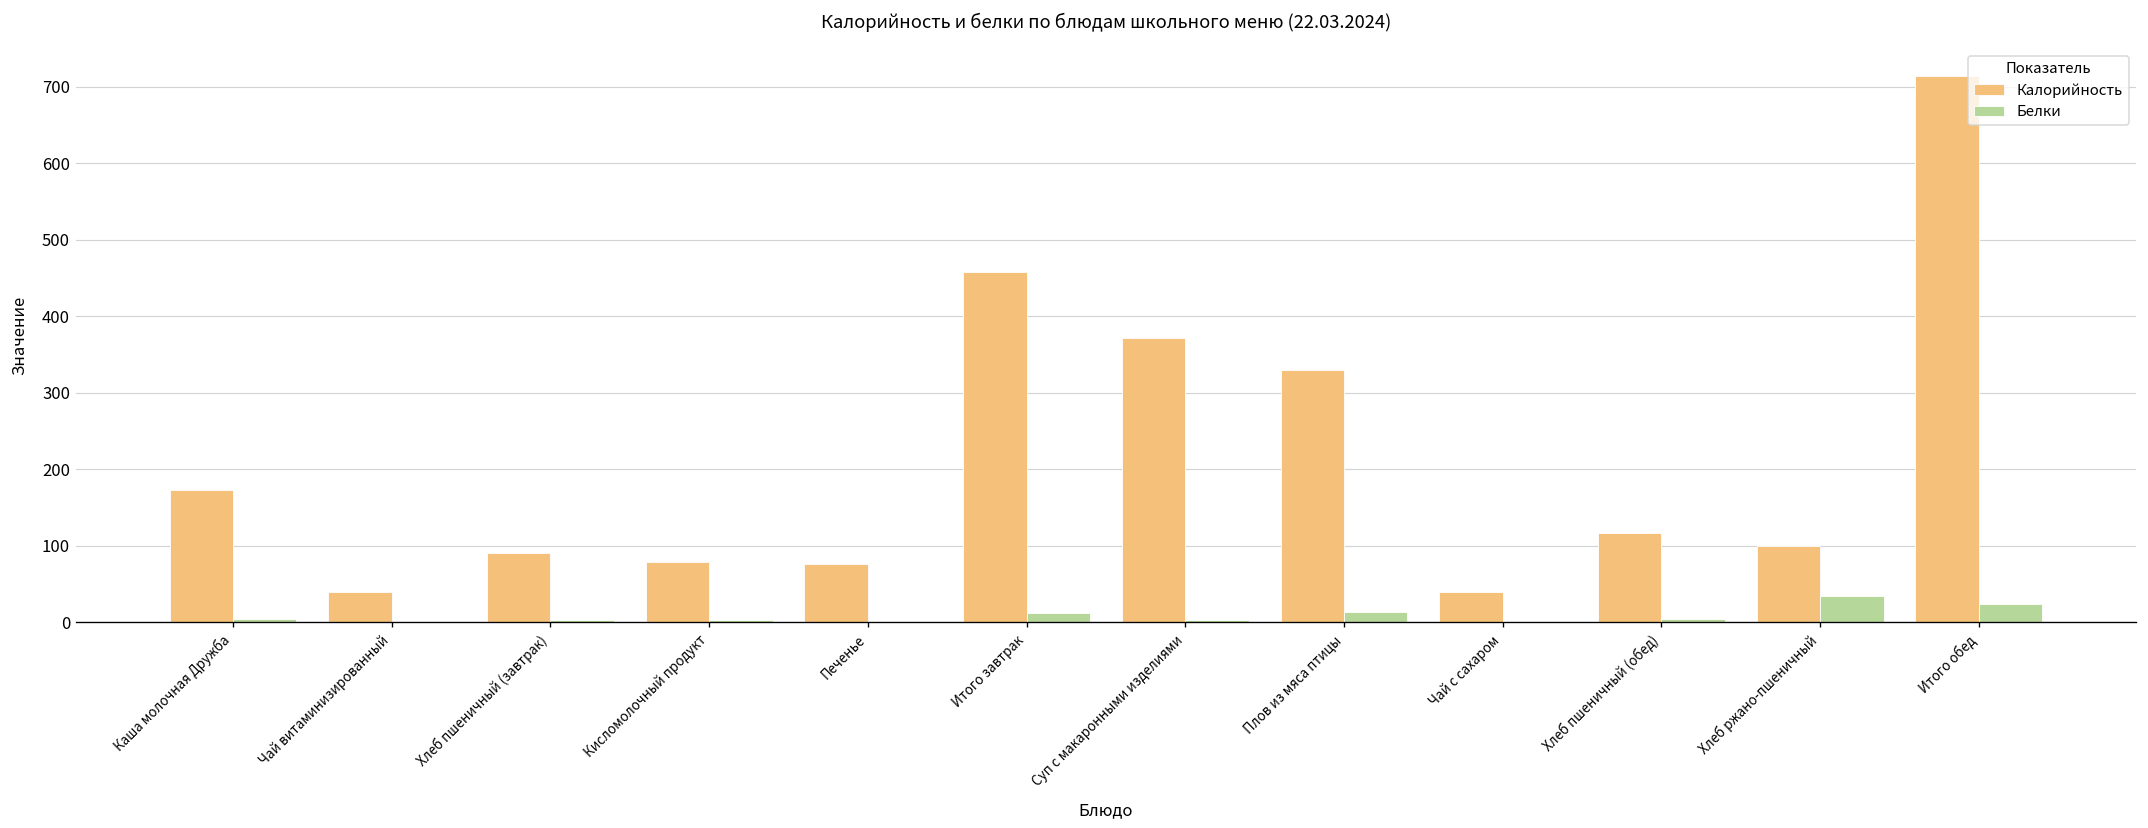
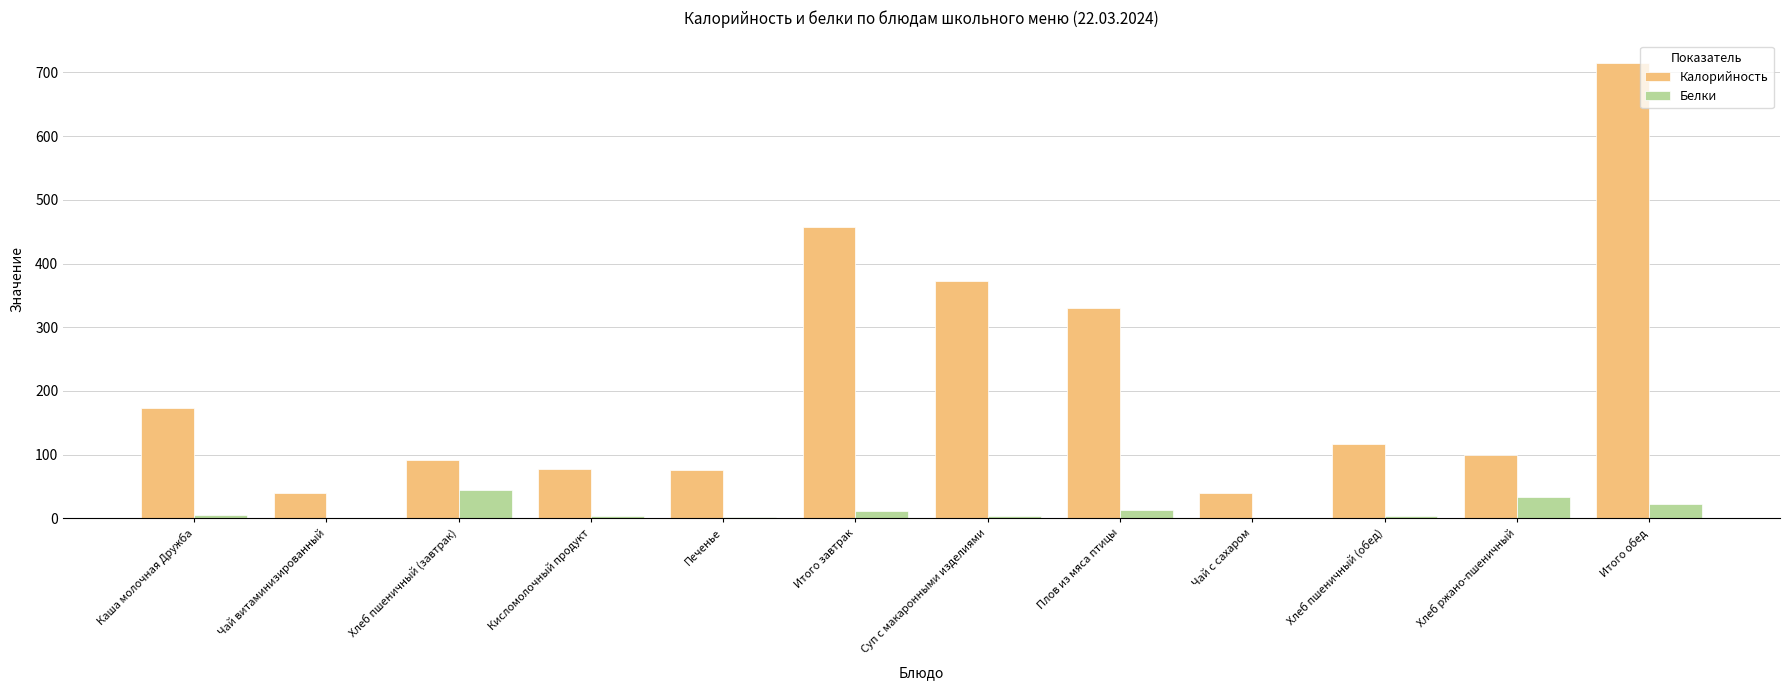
  {
    "Калорийность": {
      "Каша молочная Дружба": 170,
      "Чай витаминизированный": 40,
      "Хлеб пшеничный (завтрак)": 90,
      "Кисломолочный продукт": 80,
      "Печенье": 80,
      "Итого завтрак": 460,
      "Суп с макаронными изделиями": 370,
      "Плов из мяса птицы": 330,
      "Чай с сахаром": 40,
      "Хлеб пшеничный (обед)": 120,
      "Хлеб ржано-пшеничный": 100,
      "Итого обед": 710
    },
    "Белки": {
      "Каша молочная Дружба": 0,
      "Чай витаминизированный": 0,
-     "Хлеб пшеничный (завтрак)": 0,
+     "Хлеб пшеничный (завтрак)": 40,
      "Итого завтрак": 10,
      "Плов из мяса птицы": 10,
      "Чай с сахаром": 0,
      "Хлеб ржано-пшеничный": 30,
      "Итого обед": 20
    }
  }
